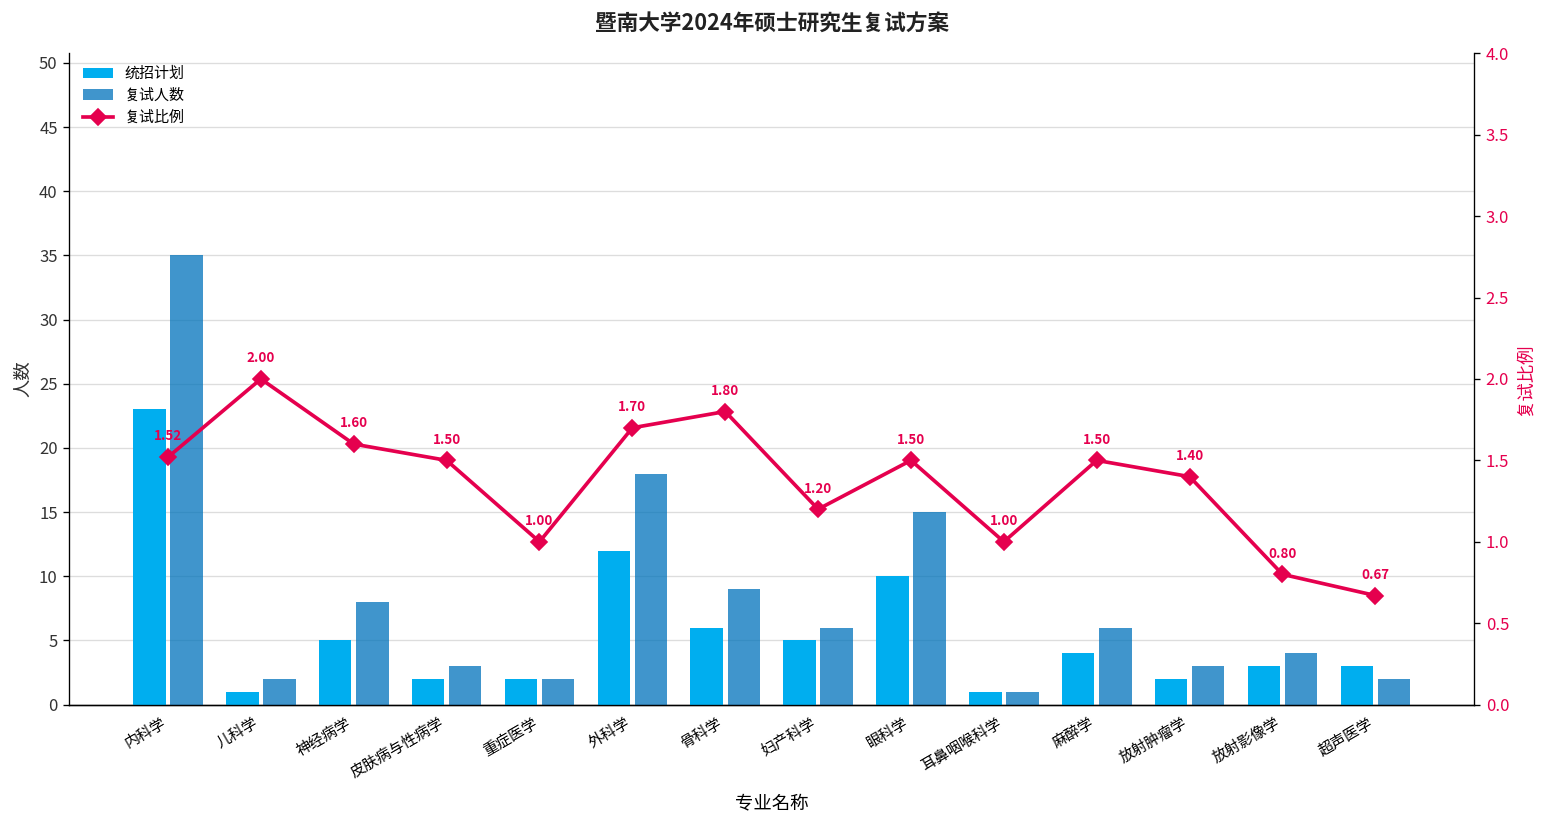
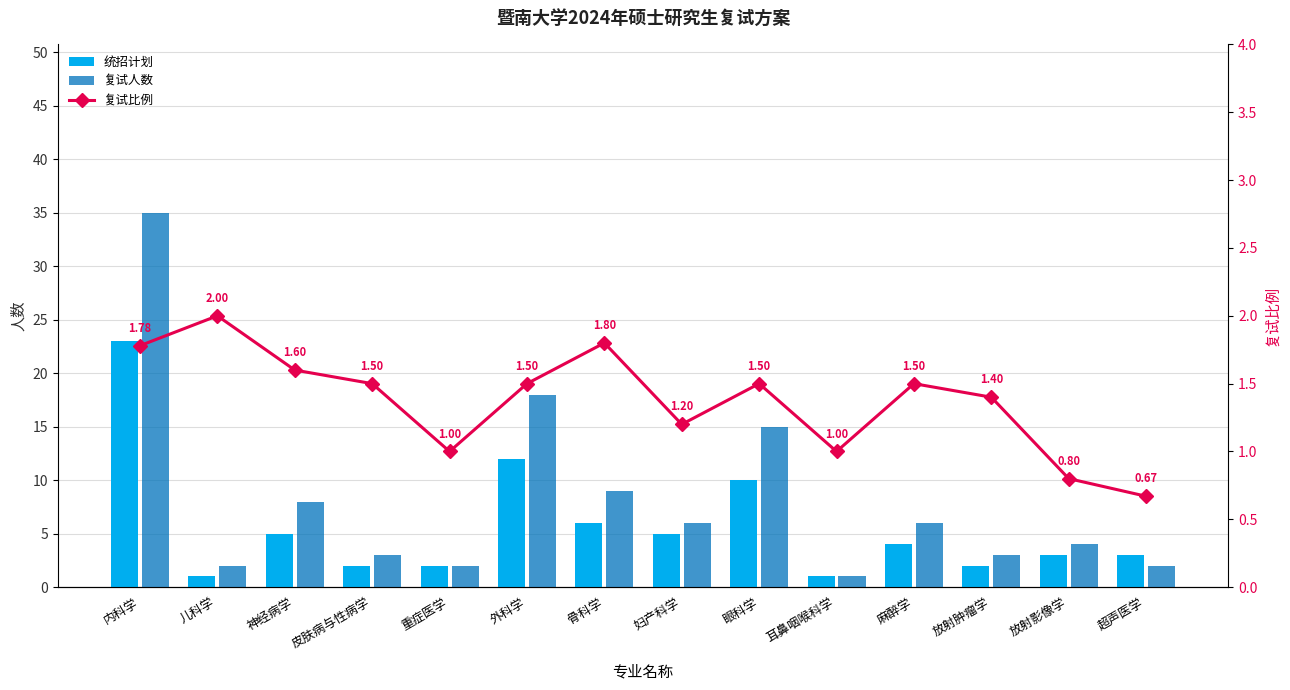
  {
    "复试比例": {
-     "内科学": 1.52,
+     "内科学": 1.78,
      "儿科学": 2.00,
      "神经病学": 1.60,
      "皮肤病与性病学": 1.50,
      "重症医学": 1.00,
-     "外科学": 1.70,
+     "外科学": 1.50,
      "骨科学": 1.80,
      "妇产科学": 1.20,
      "眼科学": 1.50,
      "耳鼻咽喉科学": 1.00,
      "麻醉学": 1.50,
      "放射肿瘤学": 1.40,
      "放射影像学": 0.80,
      "超声医学": 0.67
    }
  }
